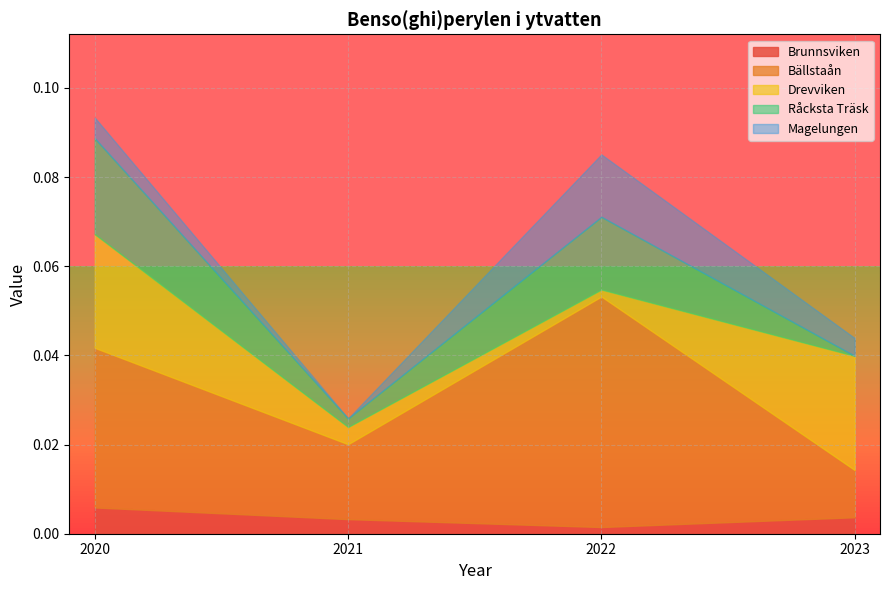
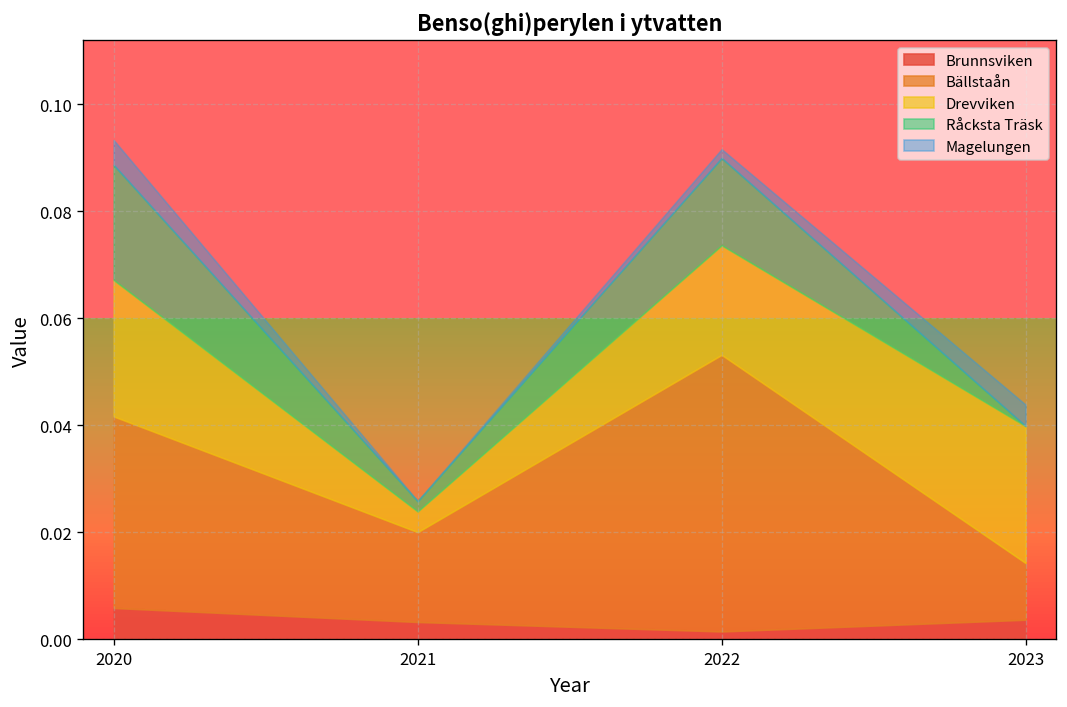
  {
    "Drevviken": {
      "2020": 0.026,
      "2021": 0.004,
-     "2022": 0.002
+     "2022": 0.020
    },
    "Råcksta Träsk": {
      "2020": 0.021,
      "2022": 0.016
    },
    "Magelungen": {
      "2020": 0.005,
-     "2022": 0.014,
+     "2022": 0.002,
      "2023": 0.004
    }
  }
